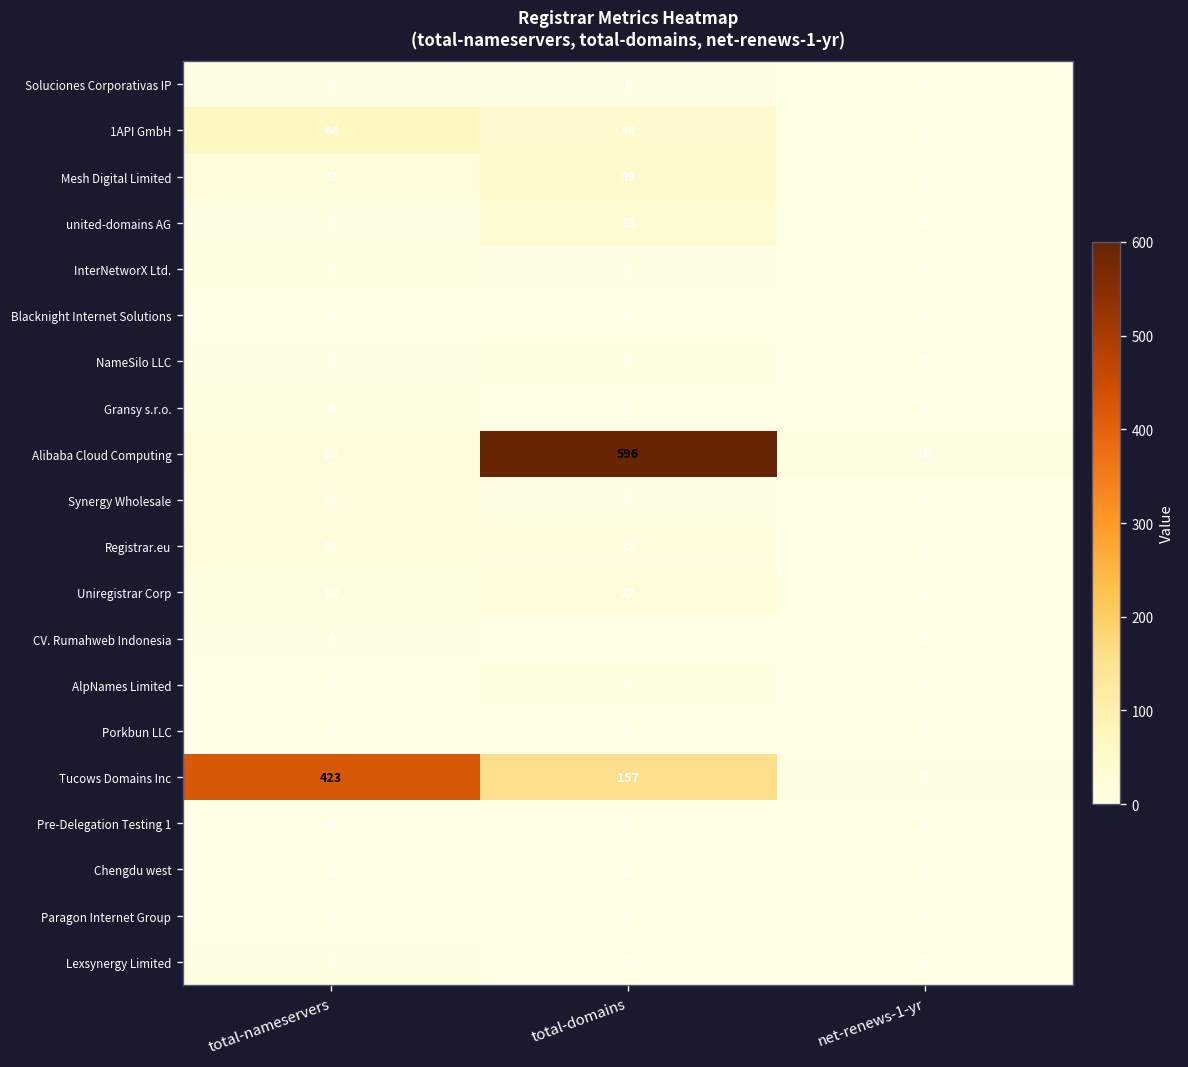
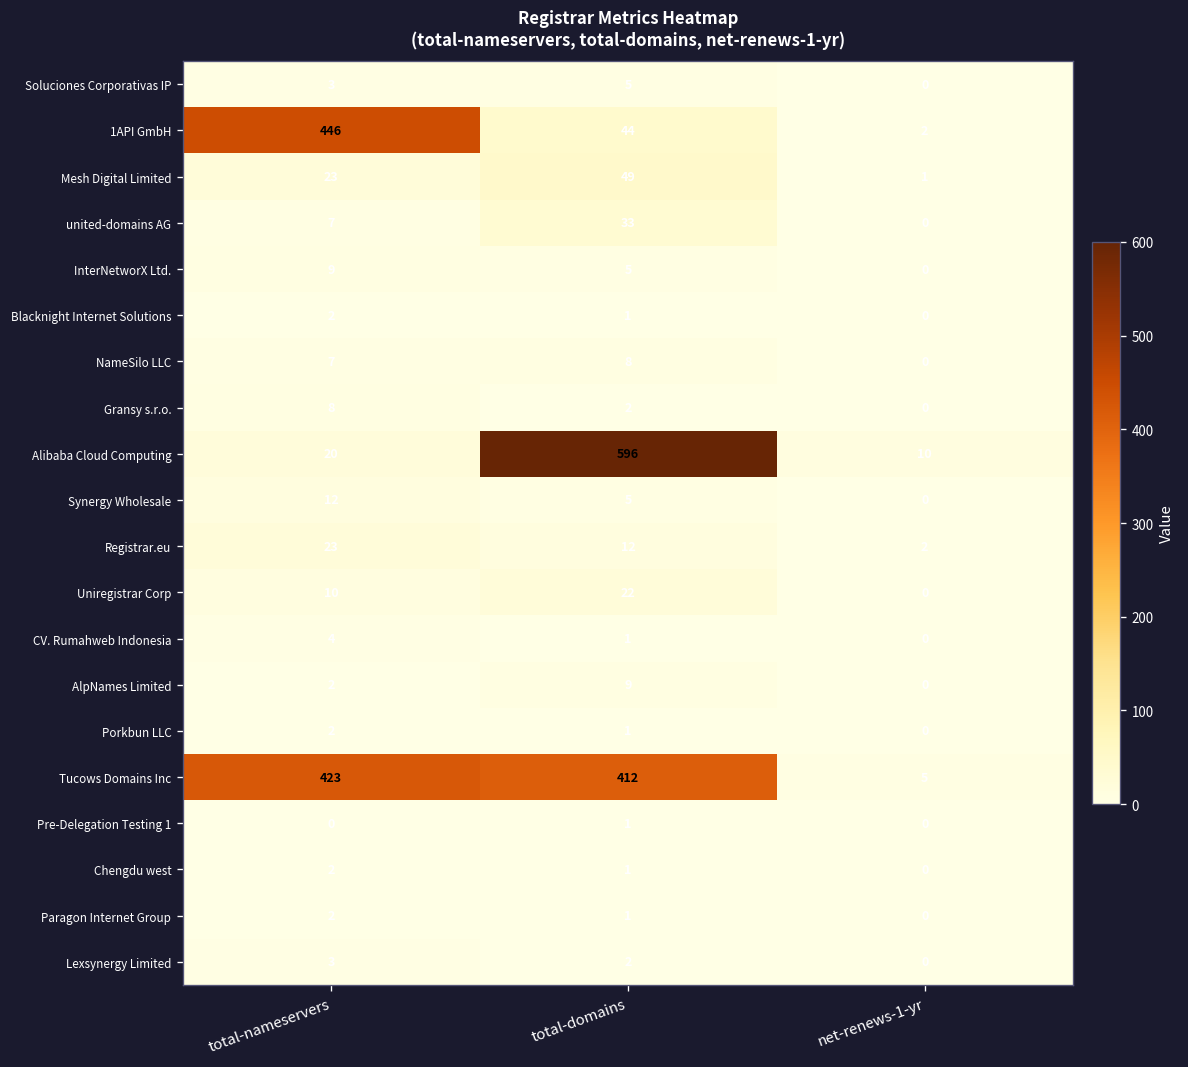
  {
    "1API GmbH": {
-     "total-nameservers": 64,
+     "total-nameservers": 446,
      "total-domains": 44
    },
    "Mesh Digital Limited": {
      "total-domains": 49
    },
    "Alibaba Cloud Computing": {
      "total-domains": 596
    },
    "Tucows Domains Inc": {
      "total-nameservers": 423,
-     "total-domains": 157
+     "total-domains": 412
    }
  }
